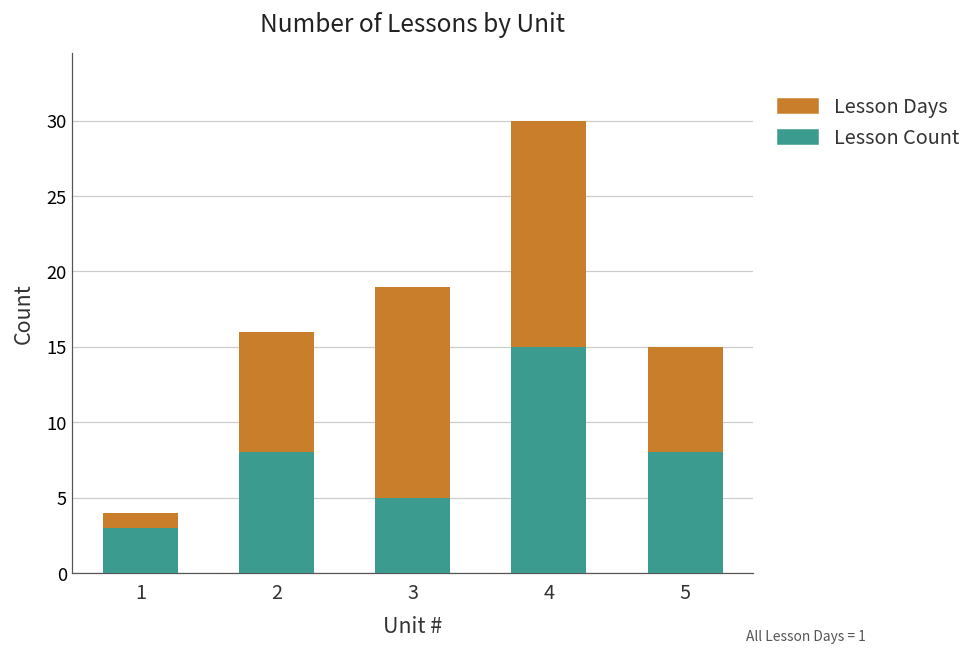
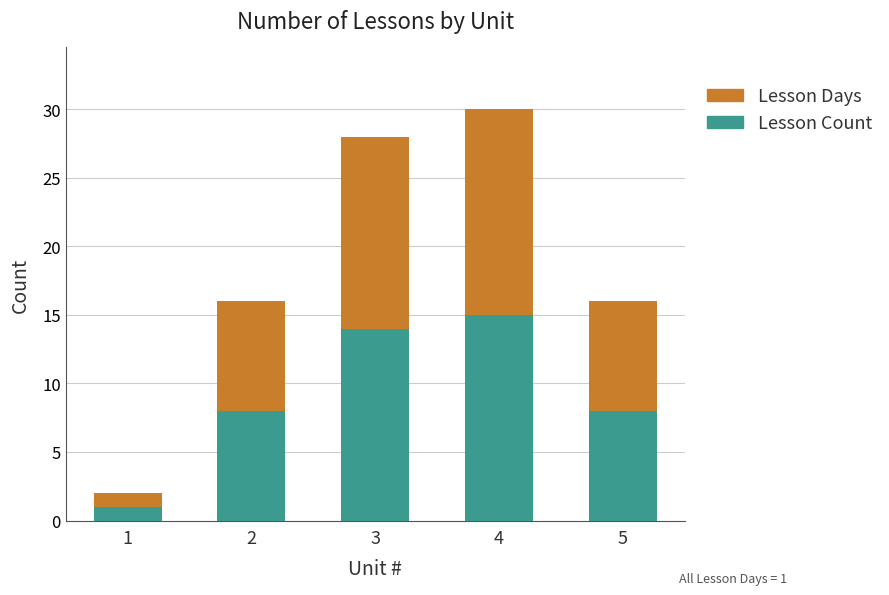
  {
    "Lesson Count": {
-     "1": 3,
+     "1": 1,
      "2": 8,
-     "3": 5,
+     "3": 14,
      "4": 15,
      "5": 8
    },
    "Lesson Days": {
      "1": 1,
      "2": 8,
      "3": 14,
      "4": 15,
-     "5": 7
+     "5": 8
    }
  }
